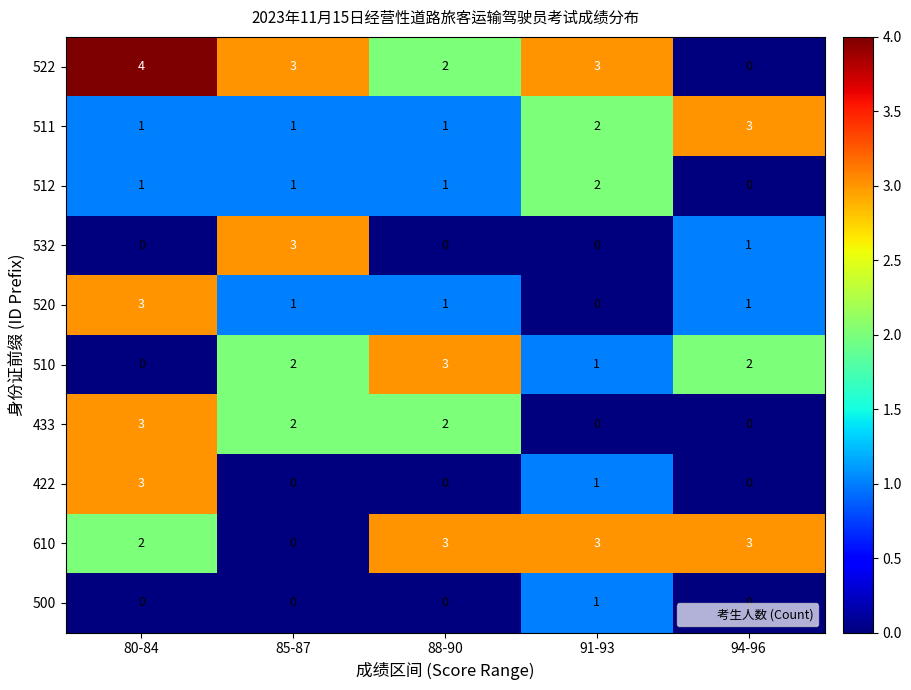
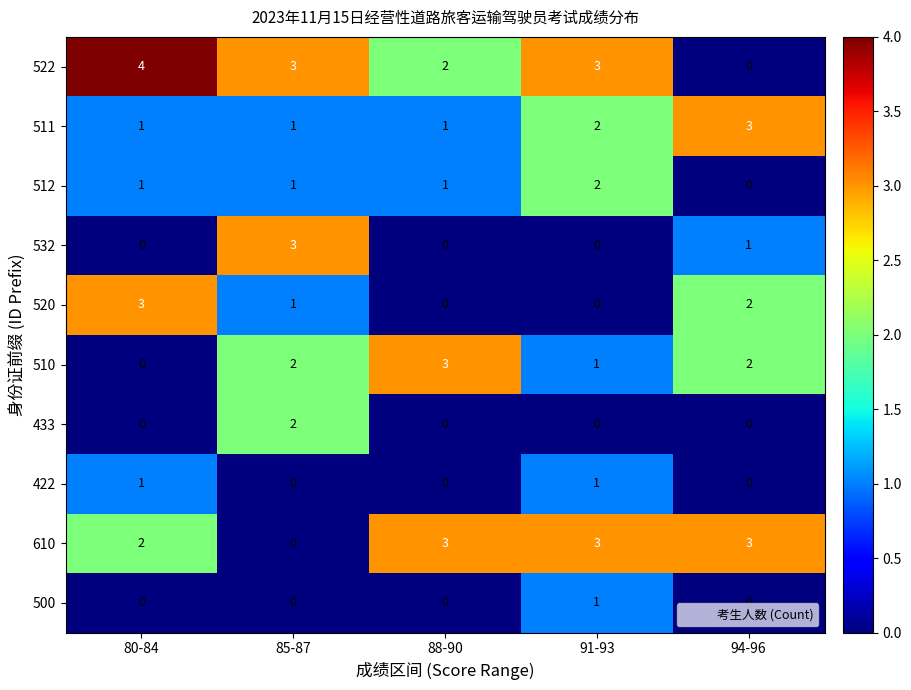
  {
    "522": {
      "80-84": 4,
      "85-87": 3,
      "88-90": 2,
      "91-93": 3,
      "94-96": 0
    },
    "511": {
      "80-84": 1,
      "85-87": 1,
      "88-90": 1,
      "91-93": 2,
      "94-96": 3
    },
    "512": {
      "80-84": 1,
      "85-87": 1,
      "88-90": 1,
      "91-93": 2,
      "94-96": 0
    },
    "532": {
      "80-84": 0,
      "85-87": 3,
      "88-90": 0,
      "91-93": 0,
      "94-96": 1
    },
    "520": {
      "80-84": 3,
      "85-87": 1,
-     "88-90": 1,
+     "88-90": 0,
      "91-93": 0,
-     "94-96": 1
+     "94-96": 2
    },
    "510": {
      "80-84": 0,
      "85-87": 2,
      "88-90": 3,
      "91-93": 1,
      "94-96": 2
    },
    "433": {
-     "80-84": 3,
+     "80-84": 0,
      "85-87": 2,
-     "88-90": 2,
+     "88-90": 0,
      "91-93": 0,
      "94-96": 0
    },
    "422": {
-     "80-84": 3,
+     "80-84": 1,
      "85-87": 0,
      "88-90": 0,
      "91-93": 1,
      "94-96": 0
    },
    "610": {
      "80-84": 2,
      "85-87": 0,
      "88-90": 3,
      "91-93": 3,
      "94-96": 3
    },
    "500": {
      "80-84": 0,
      "85-87": 0,
      "88-90": 0,
      "91-93": 1
    }
  }
